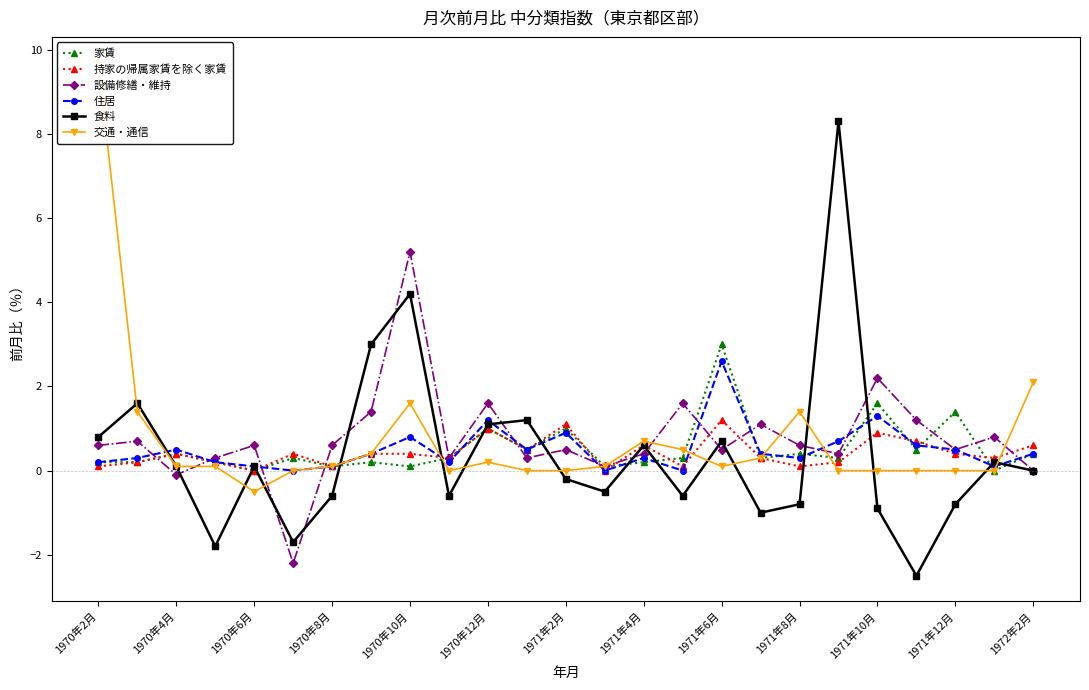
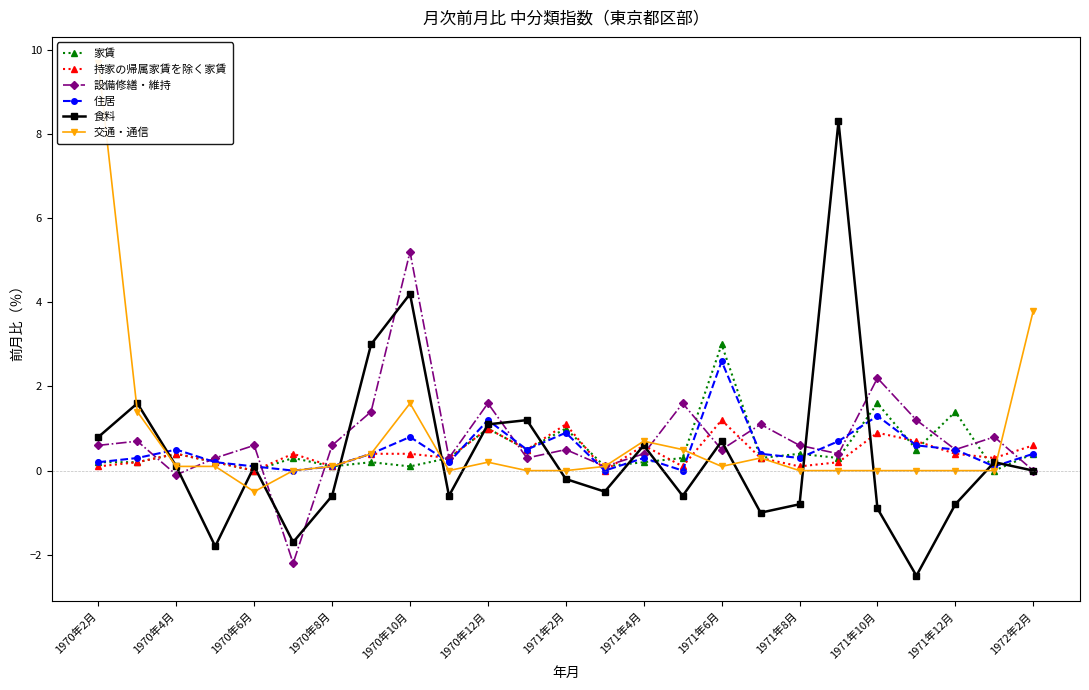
  {
    "家賃": {
      "1970年10月": 0.1,
      "1971年2月": 1.0,
      "1971年4月": 0.2,
      "1971年6月": 3.0,
      "1971年8月": 0.4,
      "1971年10月": 1.6,
      "1971年12月": 1.4
    },
    "持家の帰属家賃を除く家賃": {
      "1970年2月": 0.1,
      "1970年10月": 0.4,
      "1971年2月": 1.1,
      "1971年6月": 1.2,
      "1971年8月": 0.1,
      "1971年10月": 0.9,
      "1971年12月": 0.4,
      "1972年2月": 0.6
    },
    "設備修繕・維持": {
      "1970年2月": 0.6,
      "1970年4月": -0.1,
      "1970年6月": 0.6,
      "1970年8月": 0.6,
      "1970年10月": 5.2,
      "1970年12月": 1.6,
      "1971年2月": 0.5,
      "1971年4月": 0.4,
      "1971年6月": 0.5,
      "1971年8月": 0.6,
      "1971年10月": 2.2
    },
    "住居": {
      "1970年4月": 0.5,
      "1970年10月": 0.8,
      "1970年12月": 1.2,
      "1971年2月": 0.9,
      "1971年4月": 0.3,
      "1971年6月": 2.6,
      "1971年8月": 0.3,
      "1971年10月": 1.3
    },
    "食料": {
      "1970年2月": 0.8,
      "1970年8月": -0.6,
      "1970年10月": 4.2,
      "1970年12月": 1.1,
      "1971年2月": -0.2,
      "1971年6月": 0.7,
      "1971年8月": -0.8,
      "1971年10月": -0.9,
      "1971年12月": -0.8
    },
    "交通・通信": {
      "1970年6月": -0.5,
      "1970年10月": 1.6,
      "1970年12月": 0.2,
      "1971年2月": 0.0,
      "1971年4月": 0.7,
      "1971年6月": 0.1,
-     "1971年8月": 1.4,
+     "1971年8月": 0.0,
      "1971年10月": 0.0,
      "1971年12月": 0.0,
-     "1972年2月": 2.1
+     "1972年2月": 3.8
    }
  }
